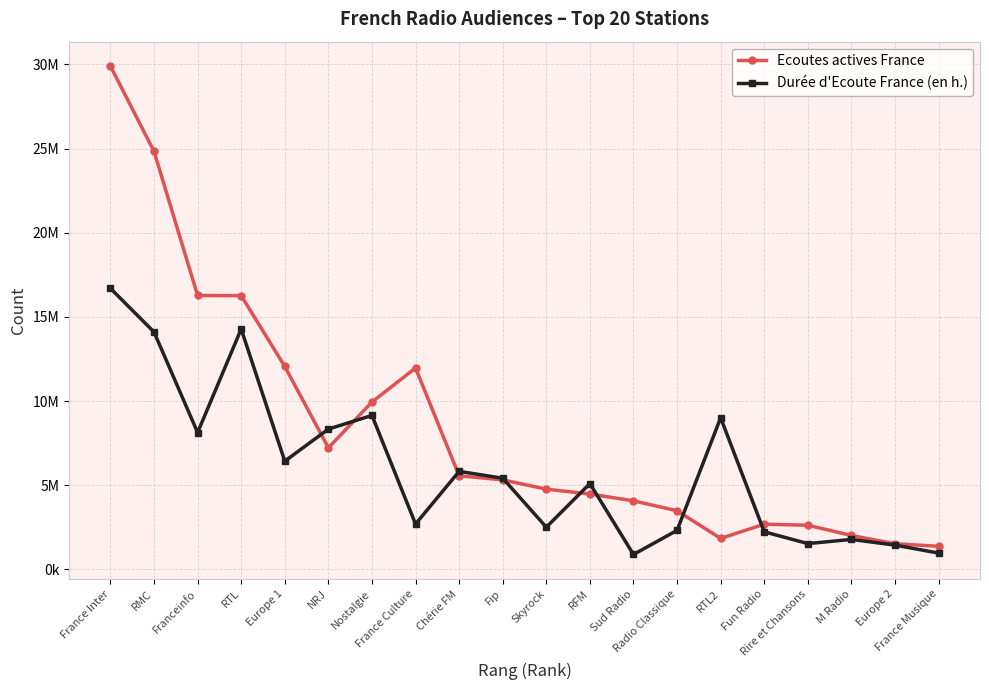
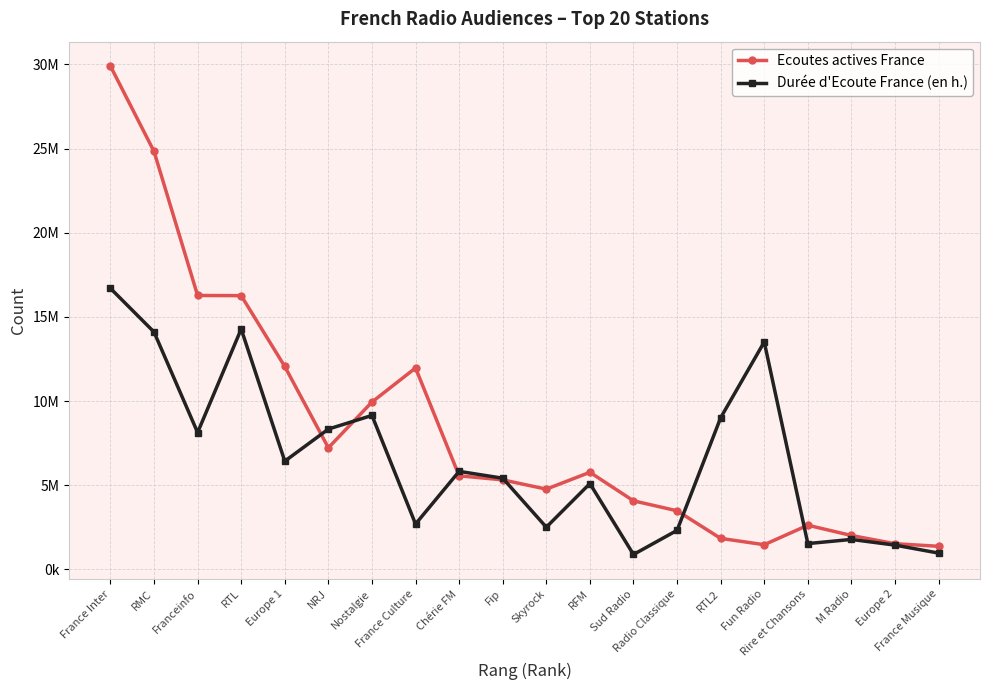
  {
    "Ecoutes actives France": {
      "France Inter": 29900000,
      "RMC": 24800000,
      "Franceinfo": 16300000,
      "RTL": 16300000,
      "Europe 1": 12100000,
      "NRJ": 7200000,
      "Nostalgie": 9900000,
      "France Culture": 12000000,
      "Chérie FM": 5600000,
      "Skyrock": 4800000,
-     "RFM": 4500000,
+     "RFM": 5800000,
      "Sud Radio": 4100000,
      "Radio Classique": 3500000,
      "RTL2": 1800000,
-     "Fun Radio": 2700000,
+     "Fun Radio": 1500000,
      "Rire et Chansons": 2600000,
      "M Radio": 2000000,
      "France Musique": 1400000
    },
    "Durée d'Ecoute France (en h.)": {
      "France Inter": 16700000,
      "RMC": 14100000,
      "Franceinfo": 8100000,
      "RTL": 14300000,
      "Europe 1": 6400000,
      "NRJ": 8300000,
      "Nostalgie": 9200000,
      "France Culture": 2700000,
      "Chérie FM": 5800000,
      "Skyrock": 2500000,
      "RFM": 5100000,
      "Sud Radio": 900000,
      "Radio Classique": 2300000,
      "RTL2": 9000000,
-     "Fun Radio": 2200000,
+     "Fun Radio": 13500000,
      "Rire et Chansons": 1500000,
      "M Radio": 1800000,
      "France Musique": 1000000
    }
  }
